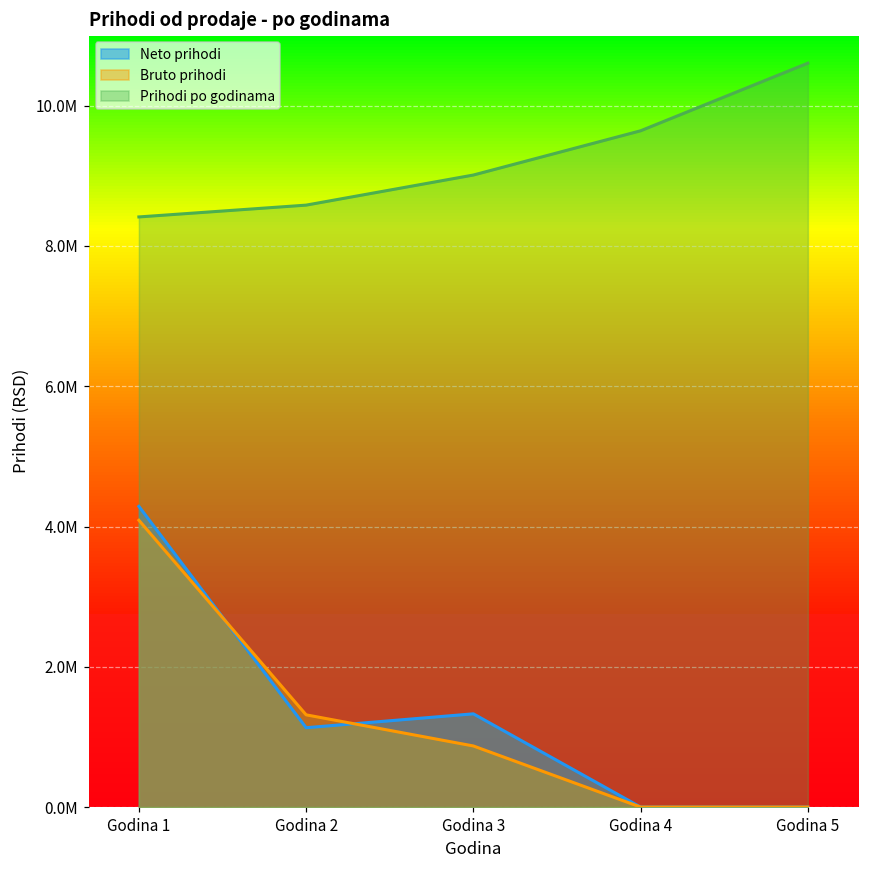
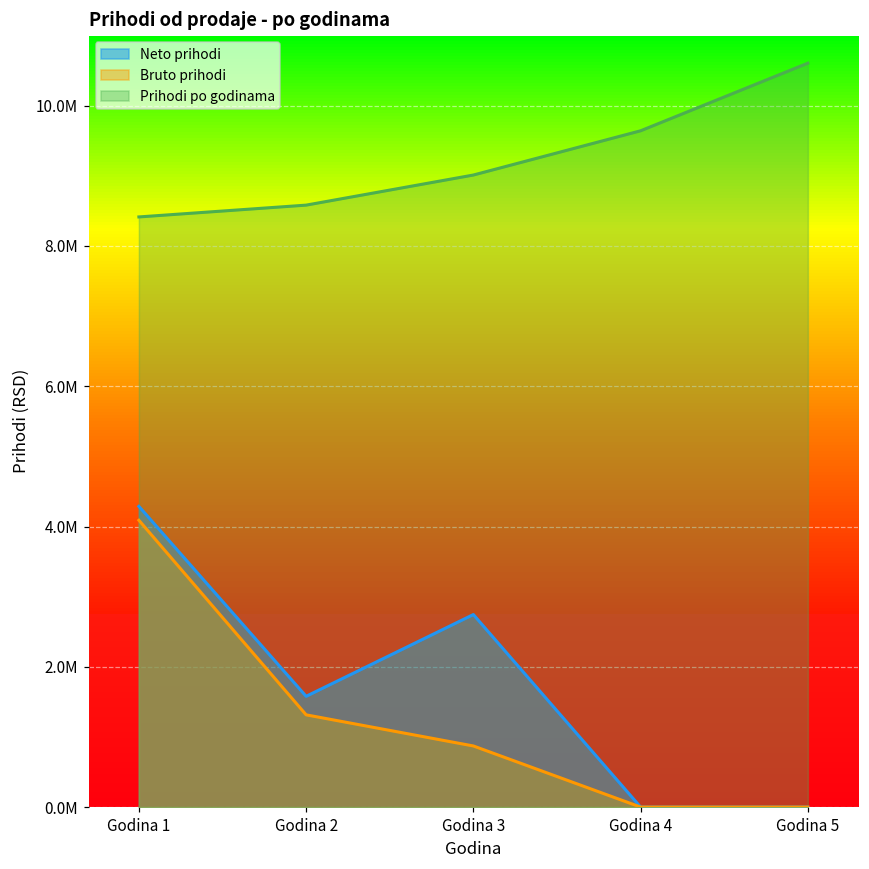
  {
    "Neto prihodi": {
      "Godina 1": 4300000,
-     "Godina 2": 1100000,
-     "Godina 3": 1300000
+     "Godina 2": 1600000,
+     "Godina 3": 2700000
    },
    "Bruto prihodi": {
      "Godina 1": 4100000,
      "Godina 2": 1300000,
      "Godina 3": 900000
    },
    "Prihodi po godinama": {
      "Godina 1": 8400000,
      "Godina 2": 8600000,
      "Godina 3": 9000000,
      "Godina 4": 9600000,
      "Godina 5": 10600000
    }
  }
